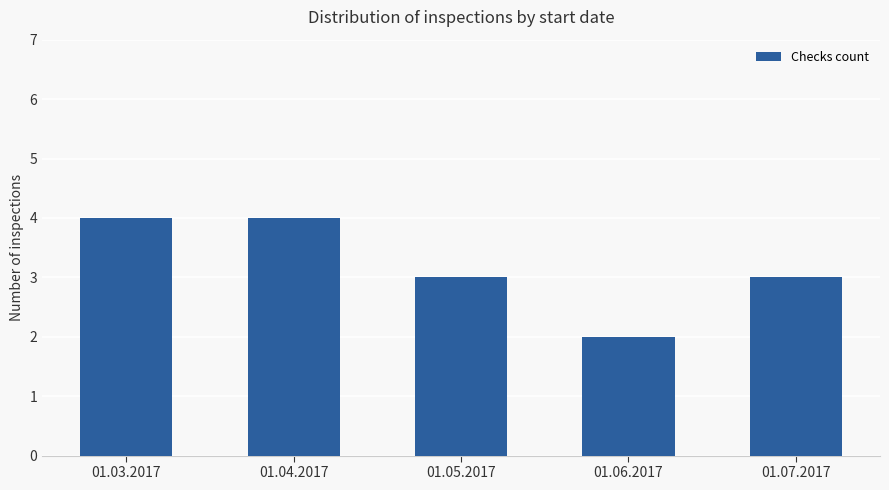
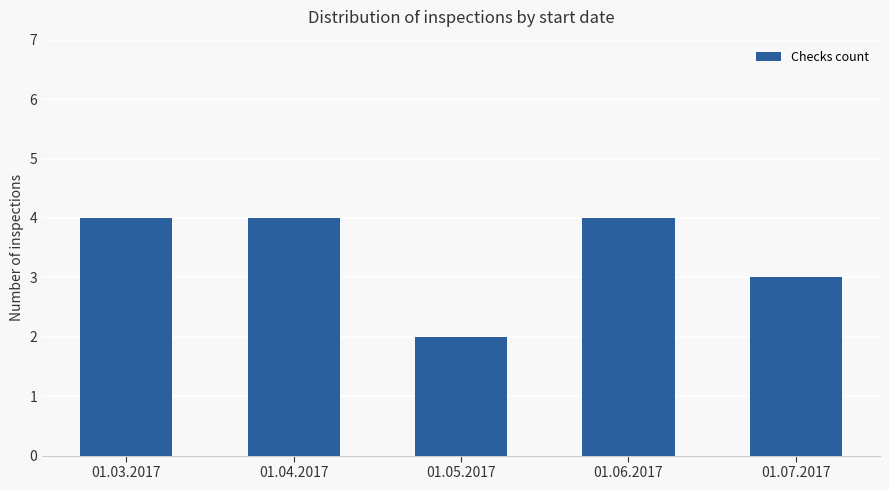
  {
    "01.03.2017": 4,
    "01.04.2017": 4,
-   "01.05.2017": 3,
-   "01.06.2017": 2,
+   "01.05.2017": 2,
+   "01.06.2017": 4,
    "01.07.2017": 3
  }
